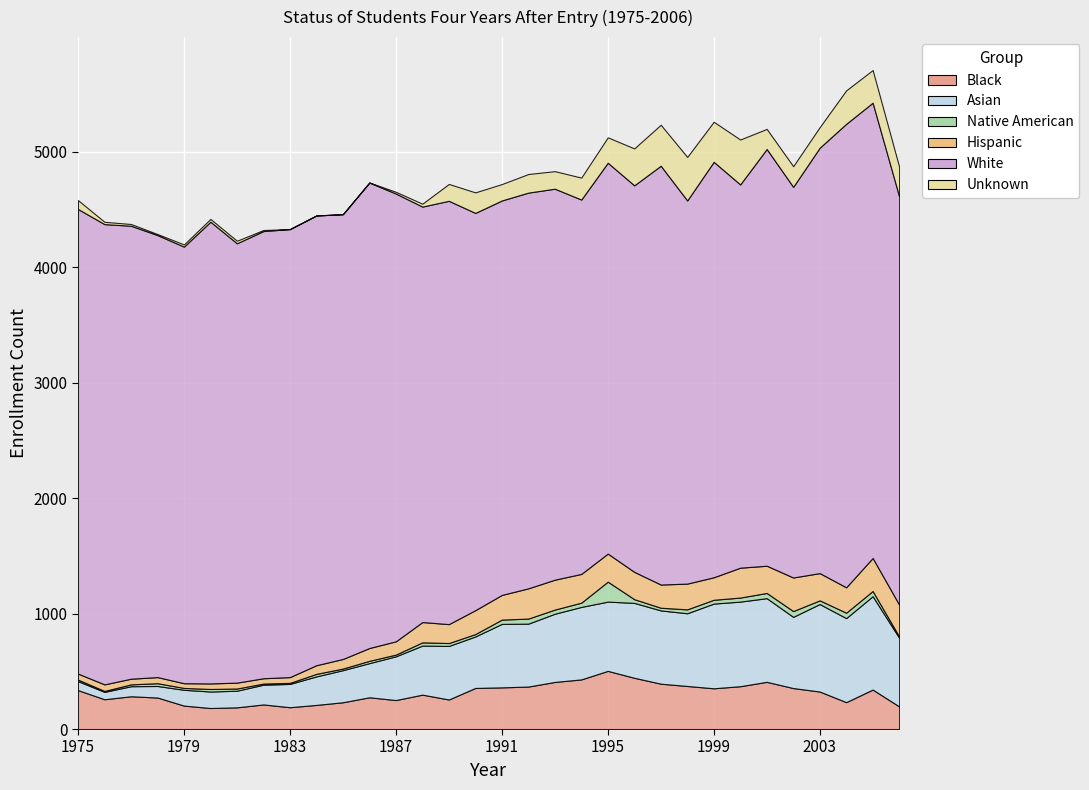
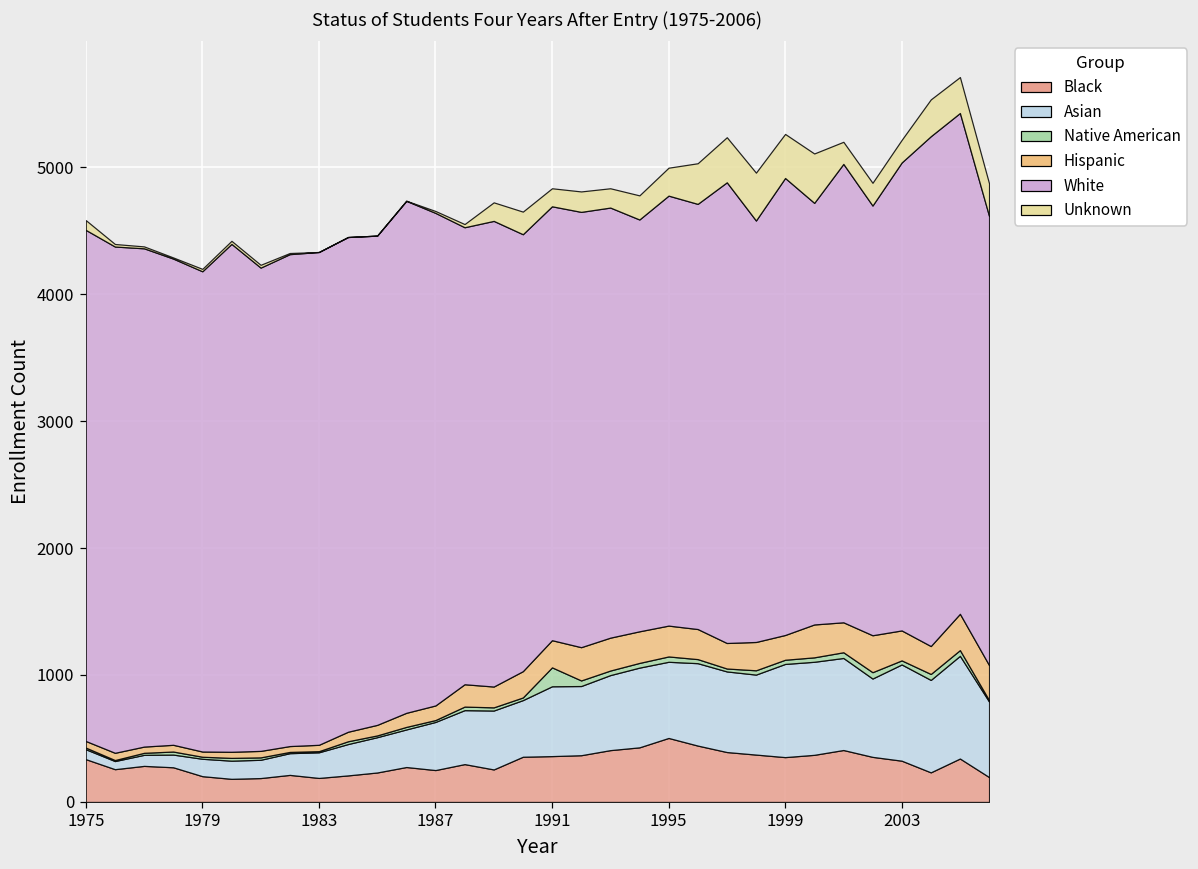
  {
    "Native American": {
-     "1991": 40,
-     "1995": 170,
+     "1991": 150,
+     "1995": 40,
      "1999": 30,
      "2003": 30
    }
  }
